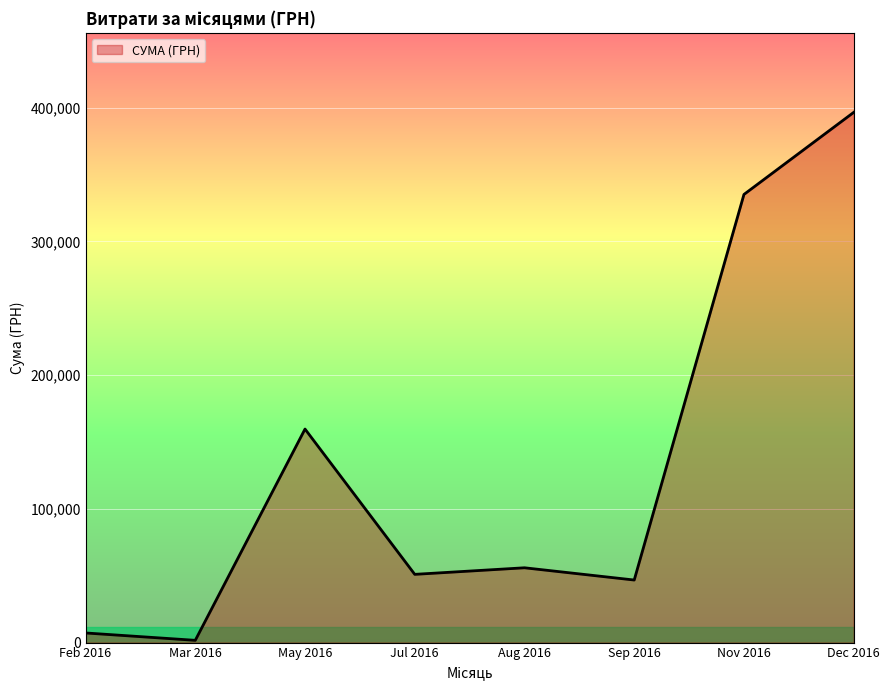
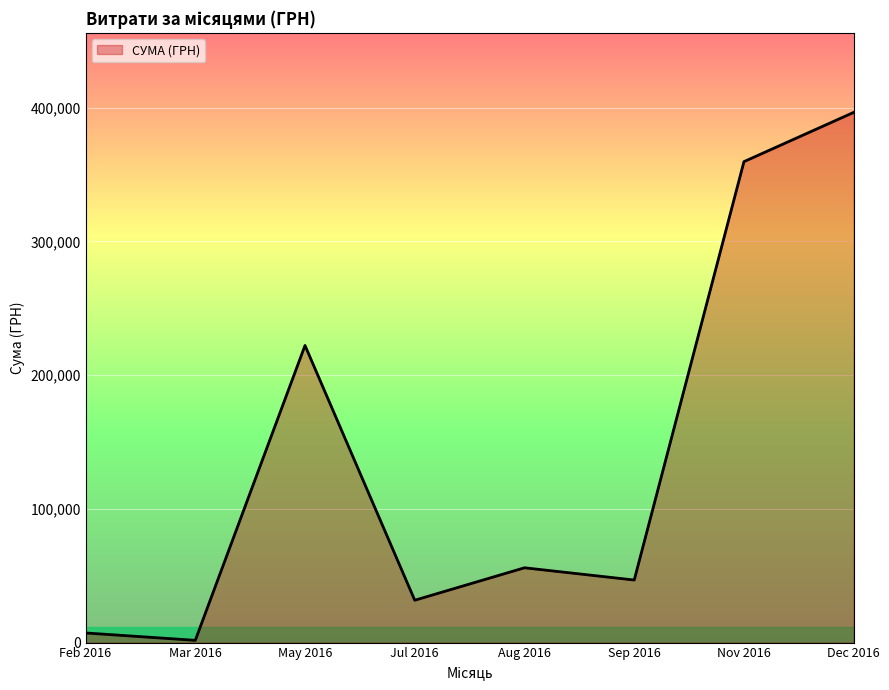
  {
-   "May 2016": "160,000",
-   "Jul 2016": "51,000",
+   "May 2016": "222,000",
+   "Jul 2016": "32,000",
    "Aug 2016": "56,000",
    "Sep 2016": "47,000",
-   "Nov 2016": "335,000",
+   "Nov 2016": "360,000",
    "Dec 2016": "397,000"
  }
